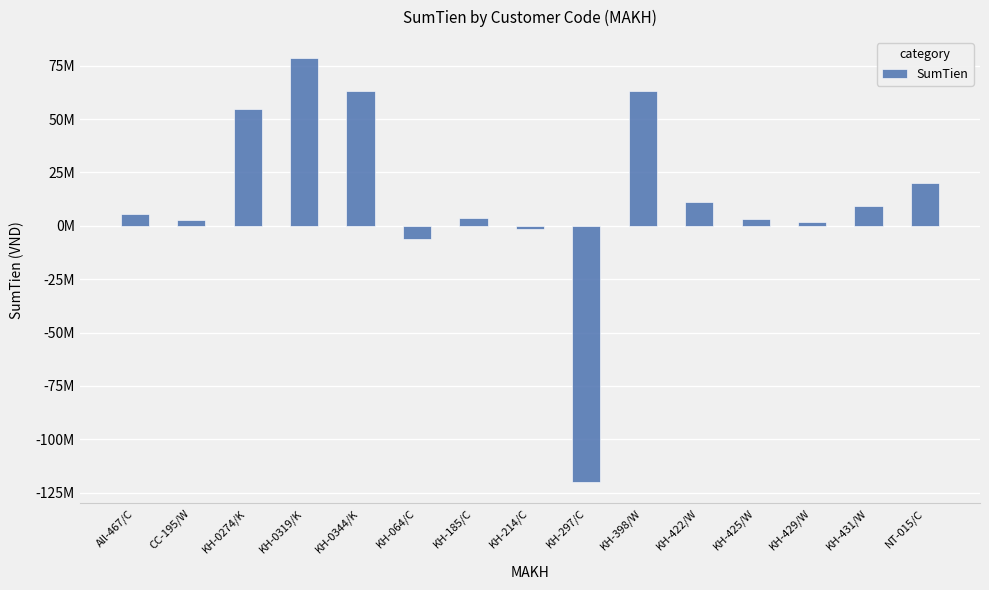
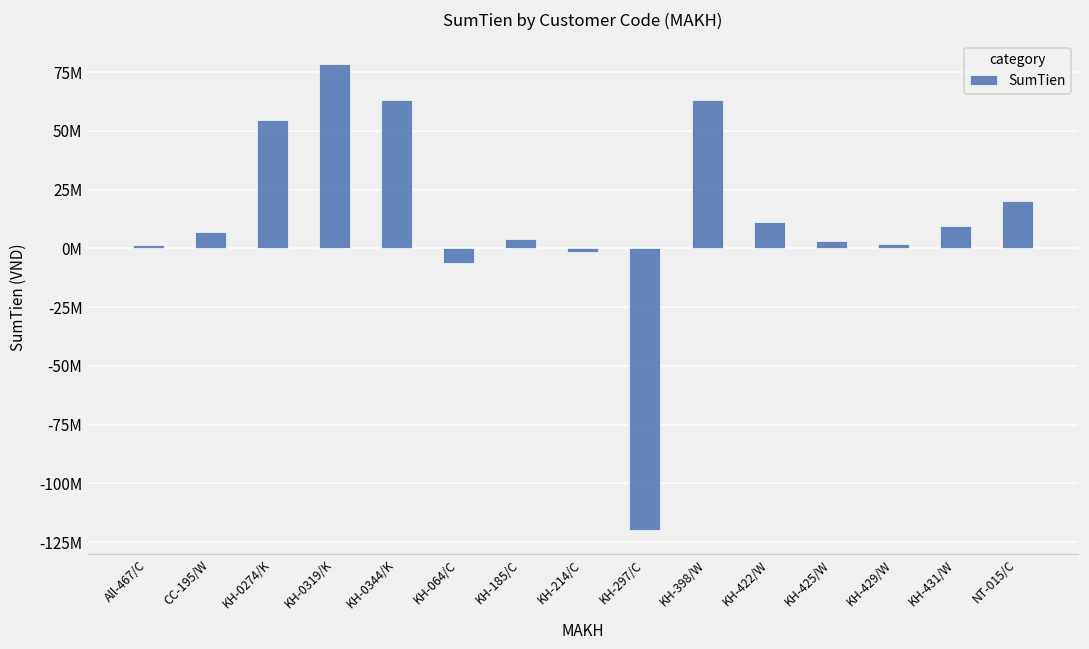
  {
-   "All-467/C": 5000000,
-   "CC-195/W": 3000000,
+   "All-467/C": 1000000,
+   "CC-195/W": 7000000,
    "KH-0274/K": 55000000,
    "KH-0319/K": 78000000,
    "KH-0344/K": 63000000,
    "KH-064/C": -6000000,
    "KH-185/C": 4000000,
    "KH-214/C": -2000000,
    "KH-297/C": -120000000,
    "KH-398/W": 63000000,
    "KH-422/W": 11000000,
    "KH-425/W": 3000000,
    "KH-429/W": 2000000,
    "KH-431/W": 9000000,
    "NT-015/C": 20000000
  }
